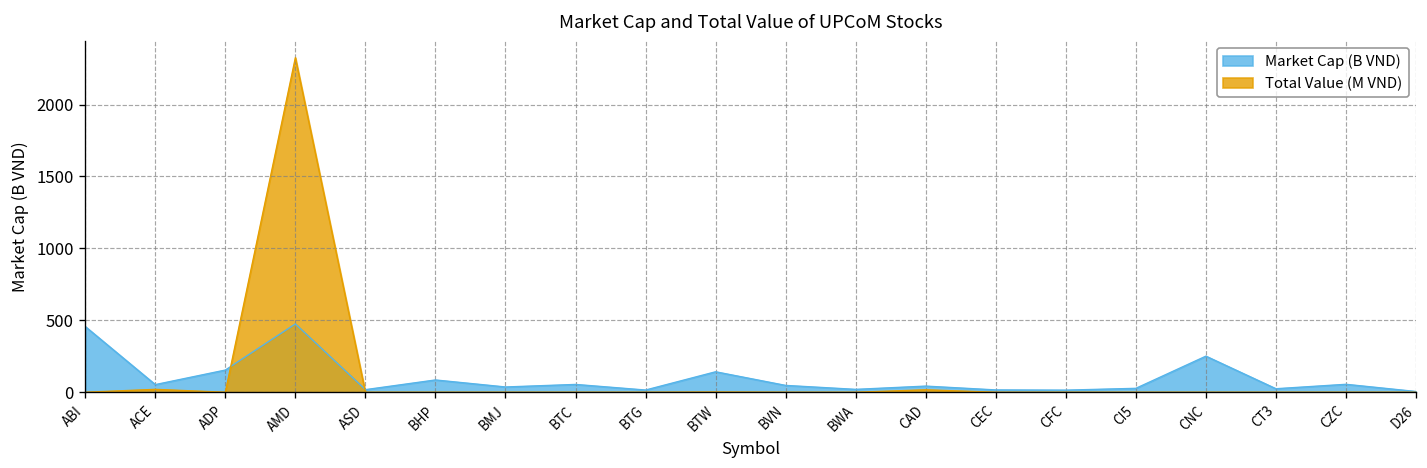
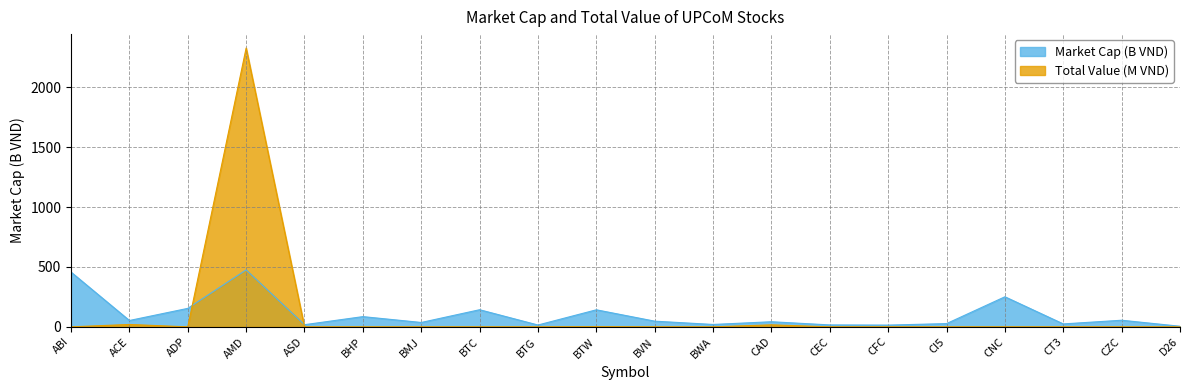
  {
    "Market Cap (B VND)": {
      "ABI": 460,
      "ACE": 50,
      "ADP": 150,
      "AMD": 480,
      "BHP": 90,
      "BMJ": 40,
-     "BTC": 50,
+     "BTC": 140,
      "BTW": 140,
      "BVN": 50,
      "CAD": 40,
      "CI5": 30,
      "CNC": 250,
      "CT3": 20,
      "CZC": 60
    },
    "Total Value (M VND)": {
      "ABI": 0,
      "ACE": 20,
      "ADP": 0,
      "AMD": 2330,
      "BHP": 0,
      "BMJ": 0,
      "BTC": 0,
      "BTW": 0,
      "BVN": 0,
      "CAD": 20,
      "CI5": 0,
      "CNC": 0,
      "CT3": 0,
      "CZC": 0
    }
  }
